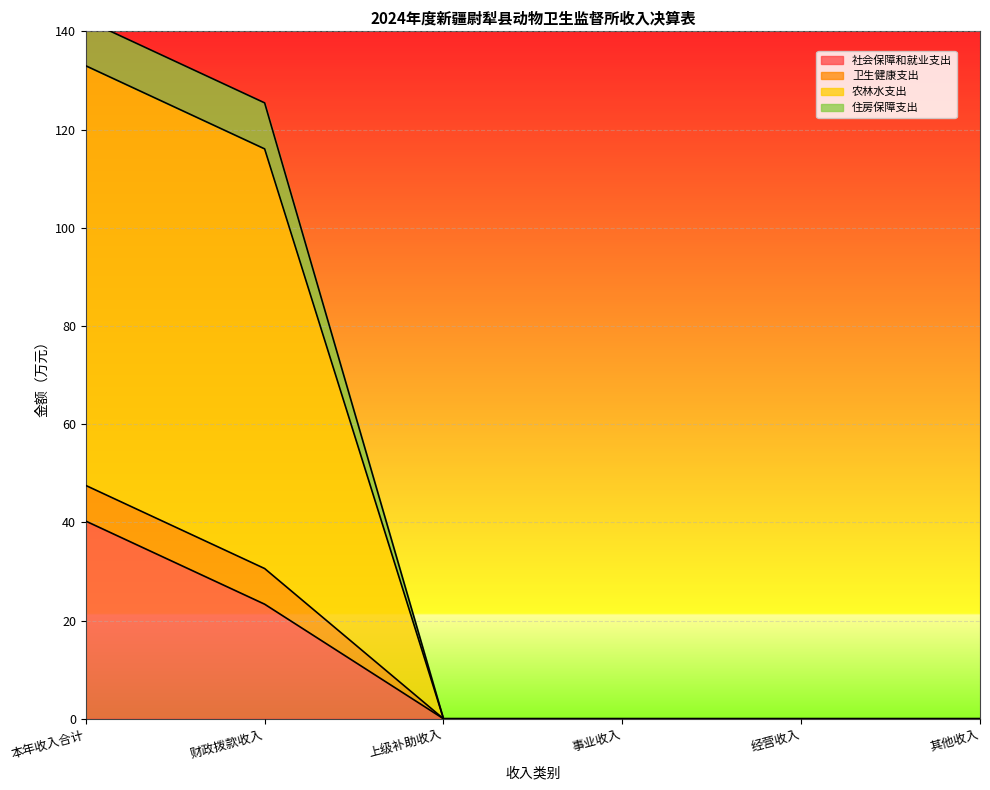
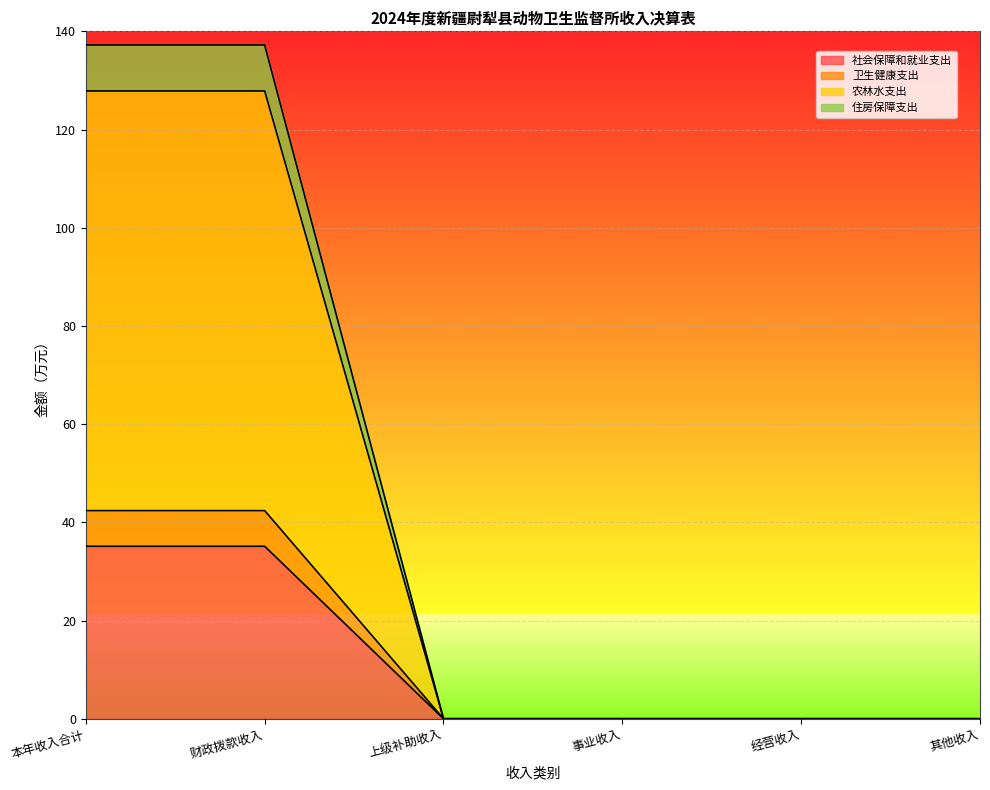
  {
    "社会保障和就业支出": {
-     "本年收入合计": 40,
-     "财政拨款收入": 23
+     "本年收入合计": 35,
+     "财政拨款收入": 35
    },
    "卫生健康支出": {
      "本年收入合计": 7,
      "财政拨款收入": 7
    },
    "农林水支出": {
      "本年收入合计": 85,
      "财政拨款收入": 85
    },
    "住房保障支出": {
      "财政拨款收入": 9
    }
  }
